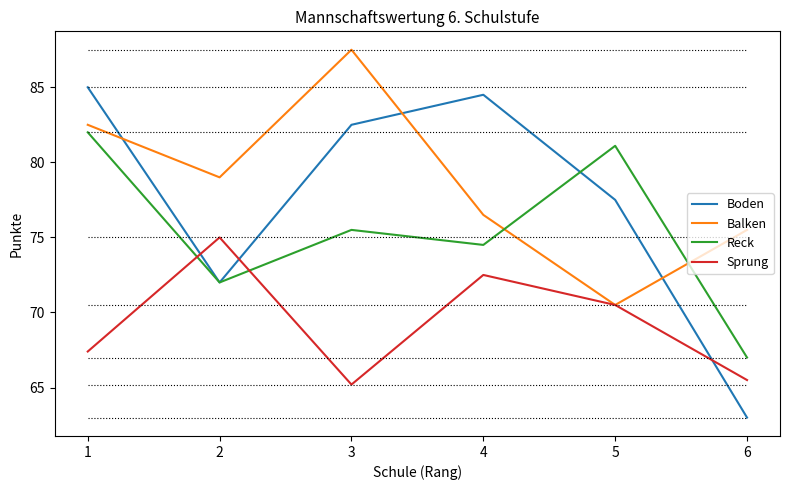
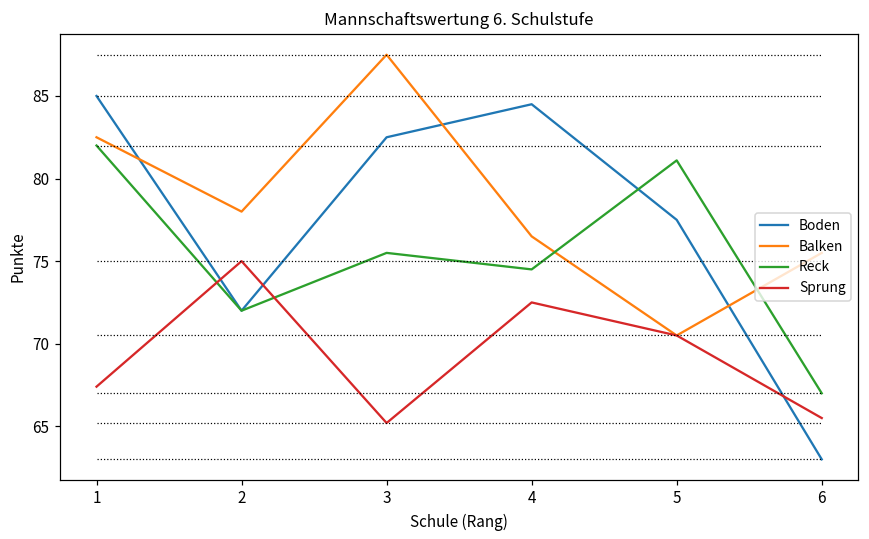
  {
    "Boden": {
      "3": 82.5,
      "4": 84.5,
      "5": 77.5
    },
    "Balken": {
      "1": 82.5,
-     "2": 79,
+     "2": 78,
      "4": 76.5
    },
    "Reck": {
      "3": 75.5,
      "4": 74.5,
      "5": 81
    },
    "Sprung": {
      "1": 67.4,
      "4": 72.5,
      "6": 65.5
    }
  }
